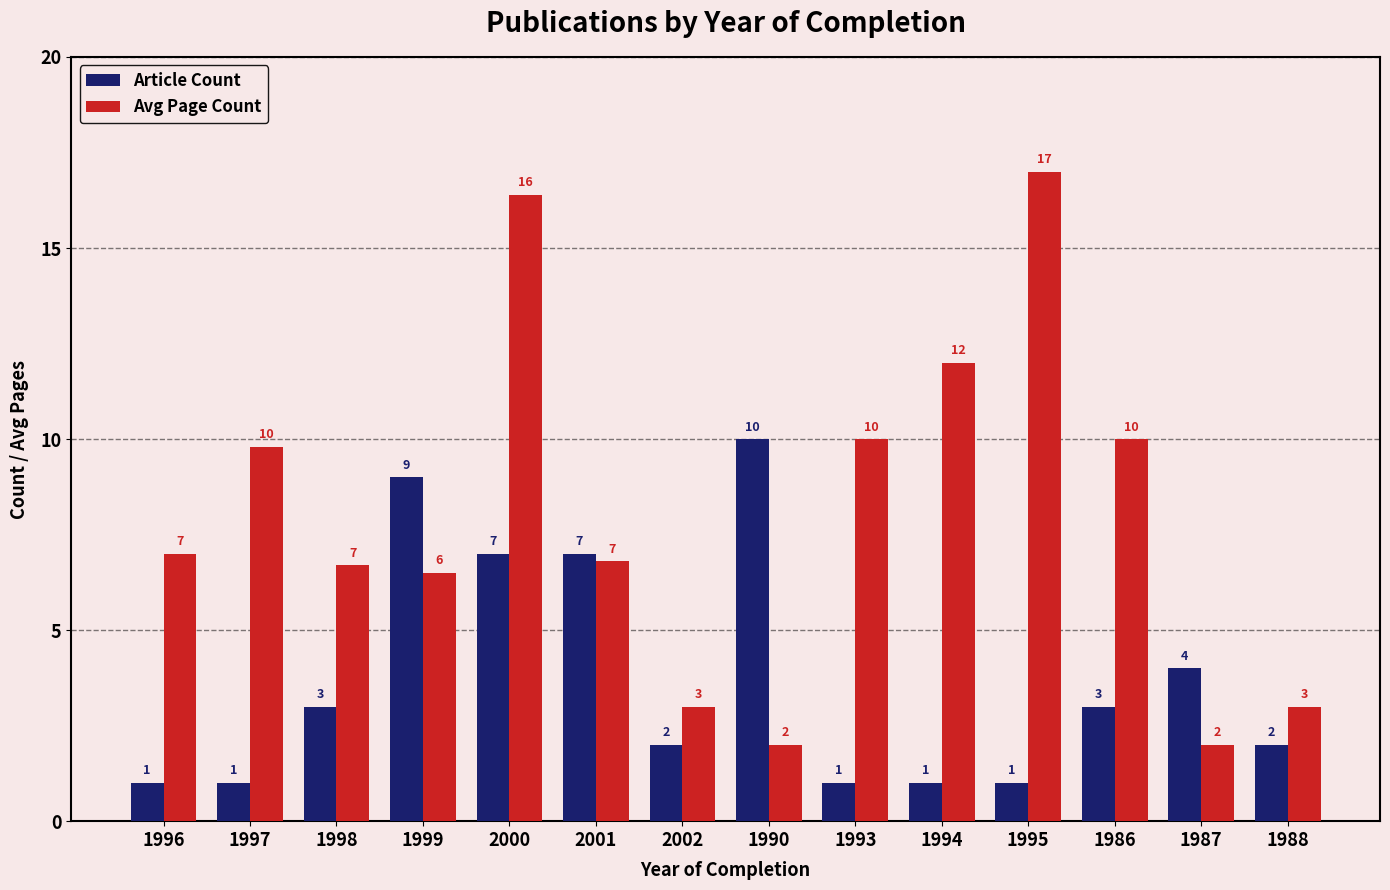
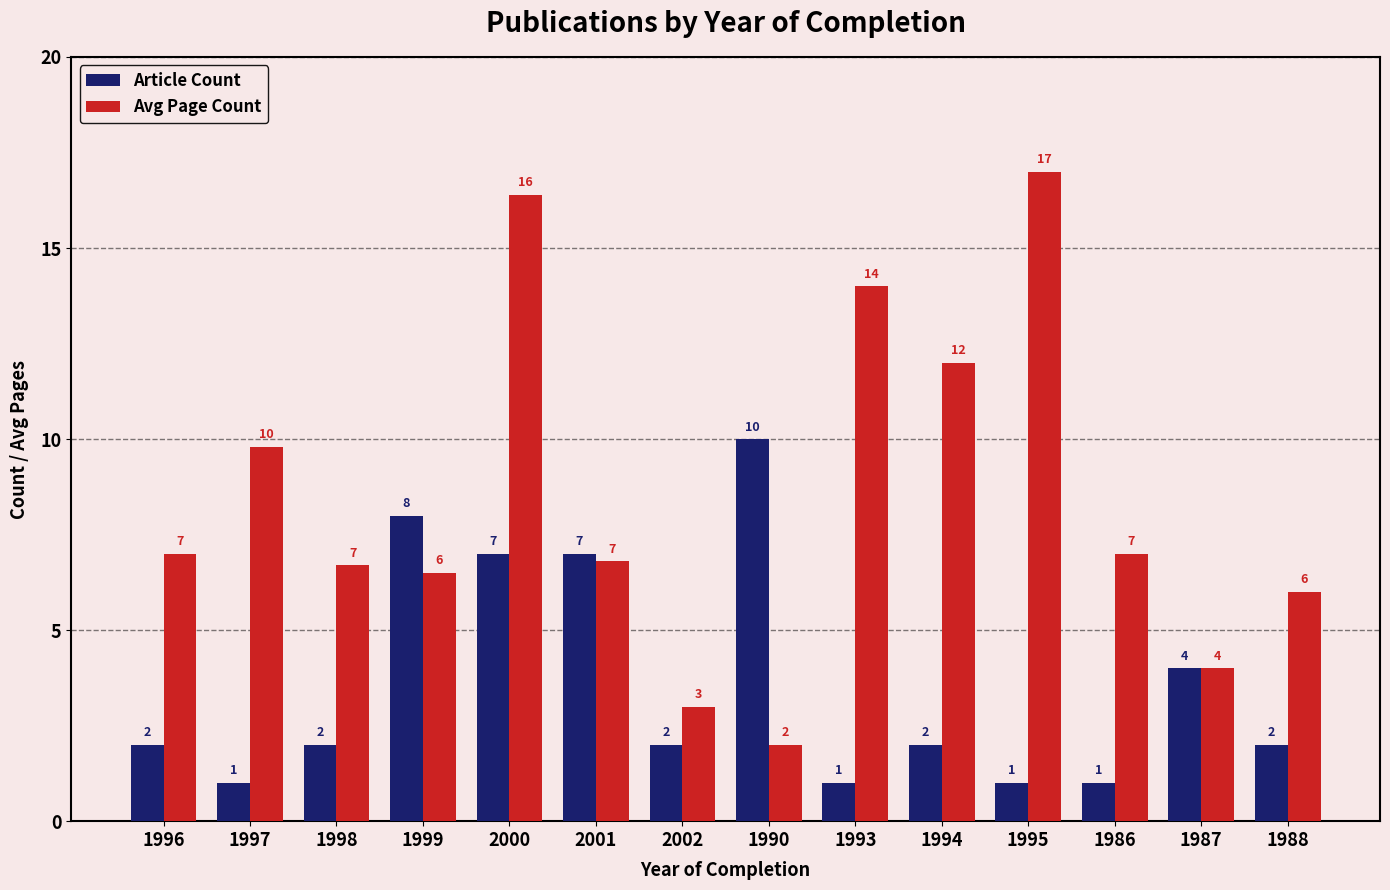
  {
    "Article Count": {
-     "1996": 1,
+     "1996": 2,
      "1997": 1,
-     "1998": 3,
-     "1999": 9,
+     "1998": 2,
+     "1999": 8,
      "2000": 7,
      "2001": 7,
      "2002": 2,
      "1990": 10,
      "1993": 1,
-     "1994": 1,
+     "1994": 2,
      "1995": 1,
-     "1986": 3,
+     "1986": 1,
      "1987": 4,
      "1988": 2
    },
    "Avg Page Count": {
      "1996": 7,
      "1997": 10,
      "1998": 7,
      "1999": 6,
      "2000": 16,
      "2001": 7,
      "2002": 3,
      "1990": 2,
-     "1993": 10,
+     "1993": 14,
      "1994": 12,
      "1995": 17,
-     "1986": 10,
-     "1987": 2,
-     "1988": 3
+     "1986": 7,
+     "1987": 4,
+     "1988": 6
    }
  }
